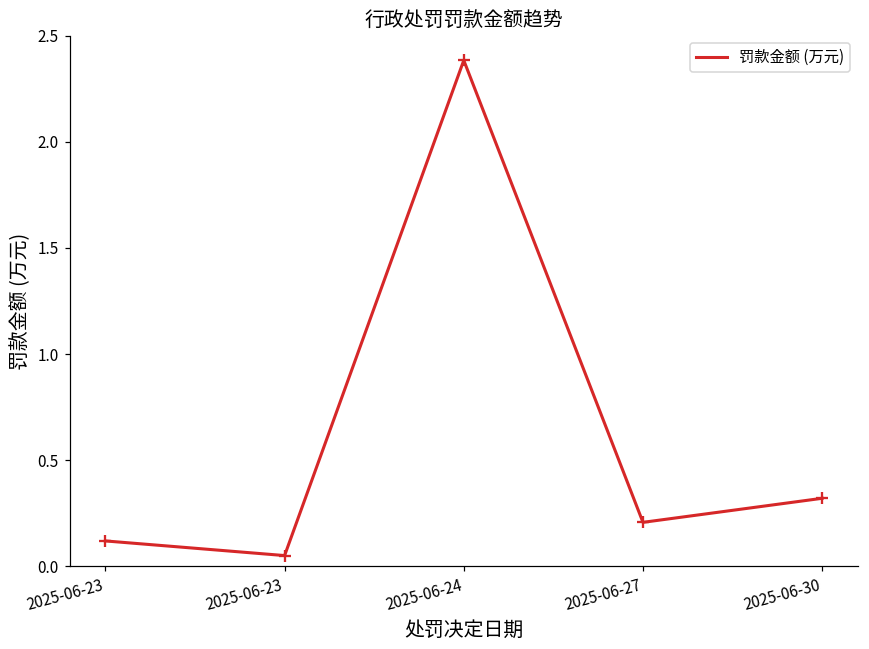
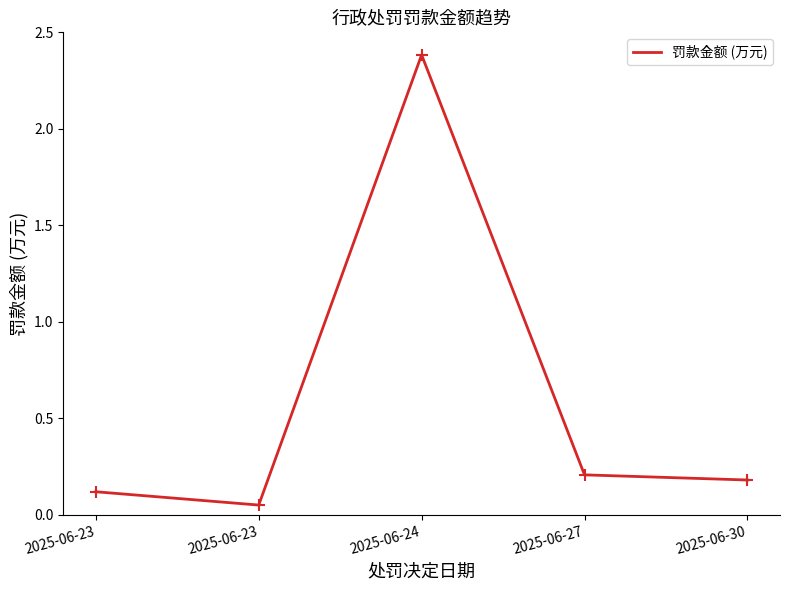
  {
    "2025-06-24": 2.38,
    "2025-06-27": 0.21,
-   "2025-06-30": 0.32
+   "2025-06-30": 0.18
  }
